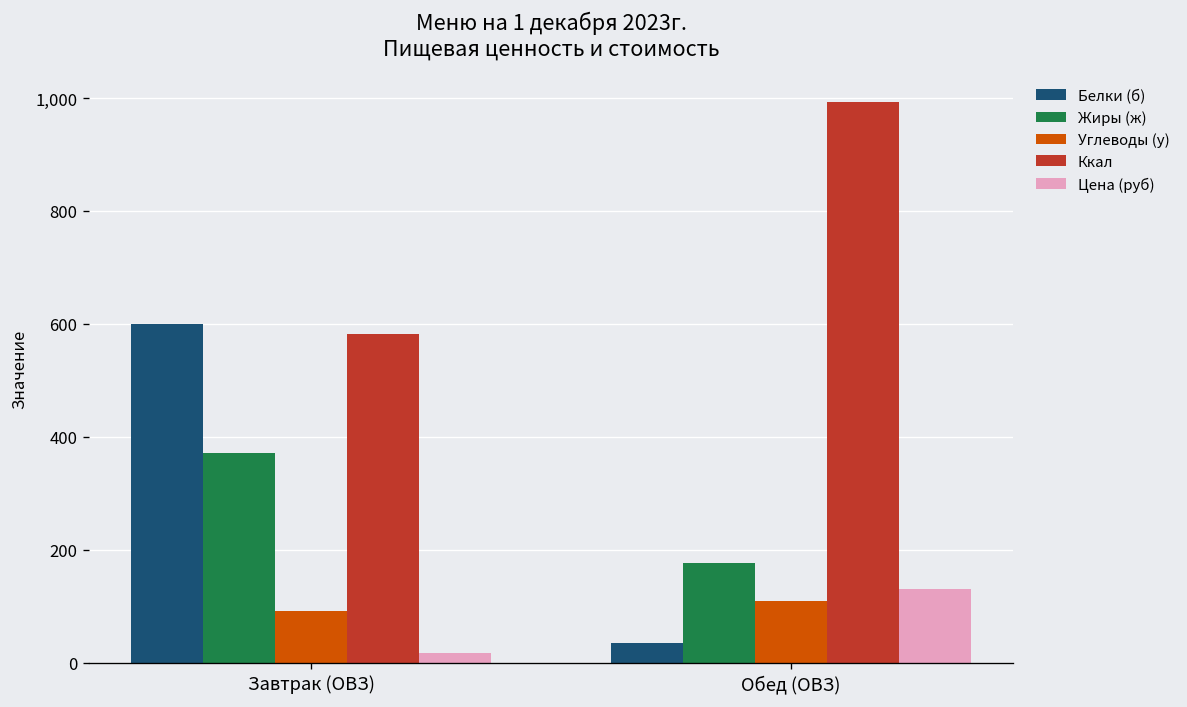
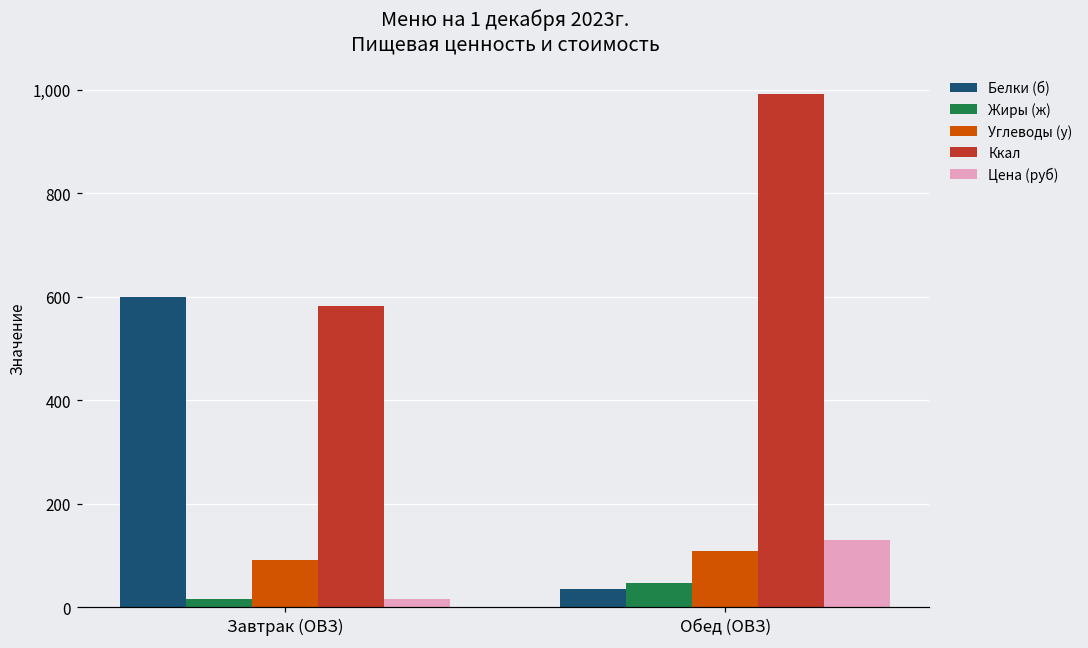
  {
    "Белки (б)": {
      "Завтрак (ОВЗ)": 600,
      "Обед (ОВЗ)": 40
    },
    "Жиры (ж)": {
-     "Завтрак (ОВЗ)": 370,
-     "Обед (ОВЗ)": 180
+     "Завтрак (ОВЗ)": 20,
+     "Обед (ОВЗ)": 50
    },
    "Цена (руб)": {
      "Завтрак (ОВЗ)": 20,
      "Обед (ОВЗ)": 130
    }
  }
